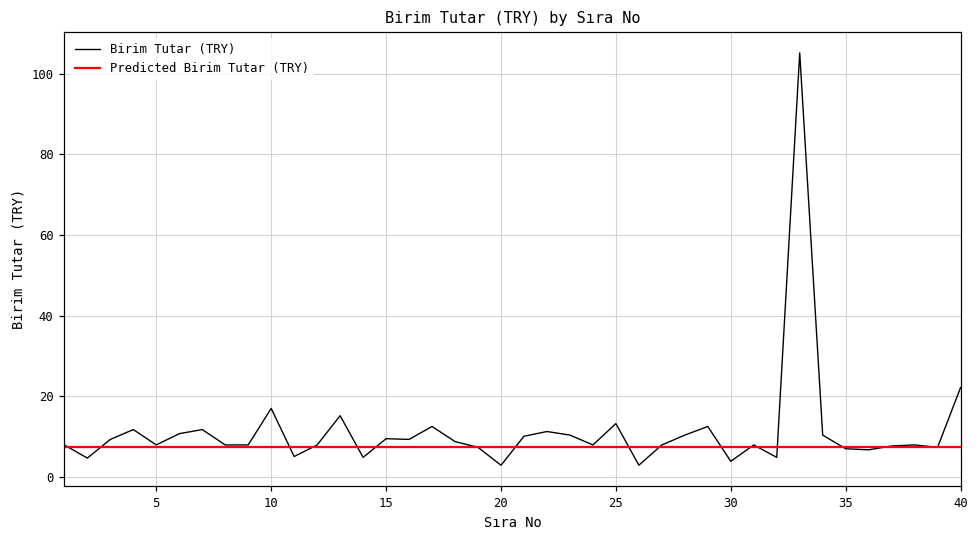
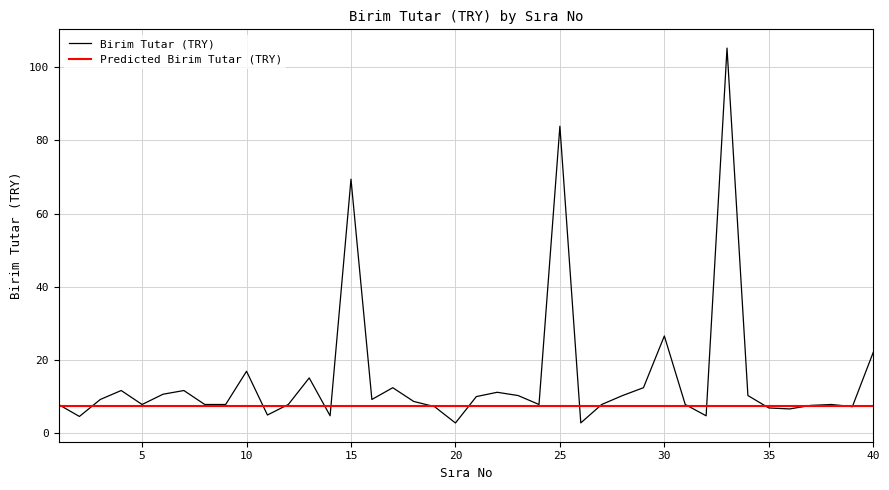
  {
    "Birim Tutar (TRY)": {
      "10": 17,
-     "15": 9,
+     "15": 69,
      "20": 3,
-     "25": 13,
-     "30": 4,
+     "25": 84,
+     "30": 27,
      "40": 22
    },
    "Predicted Birim Tutar (TRY)": {
      "10": 8,
      "15": 8,
      "20": 8,
      "25": 8,
      "30": 8,
      "40": 8
    }
  }
